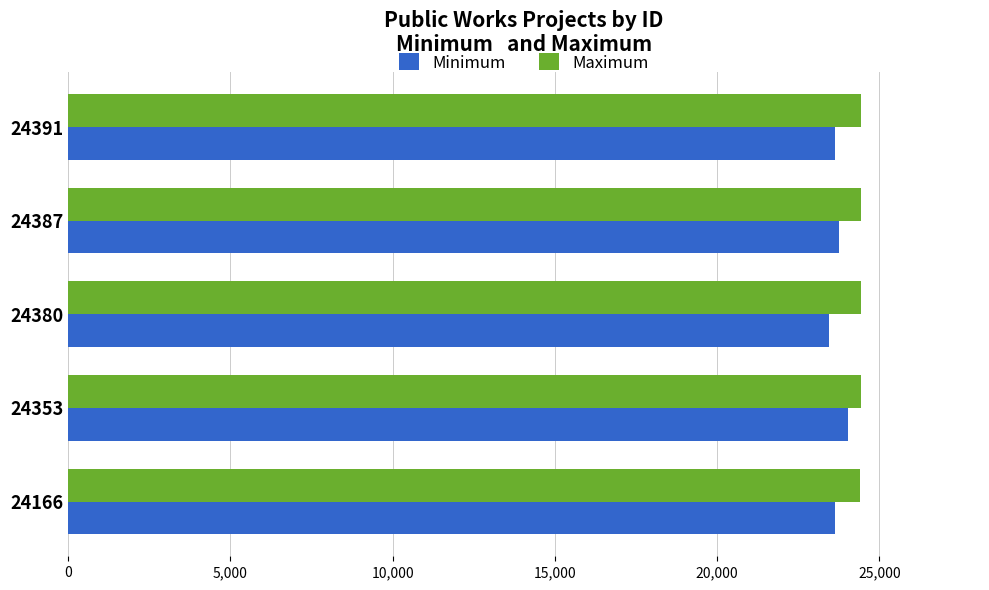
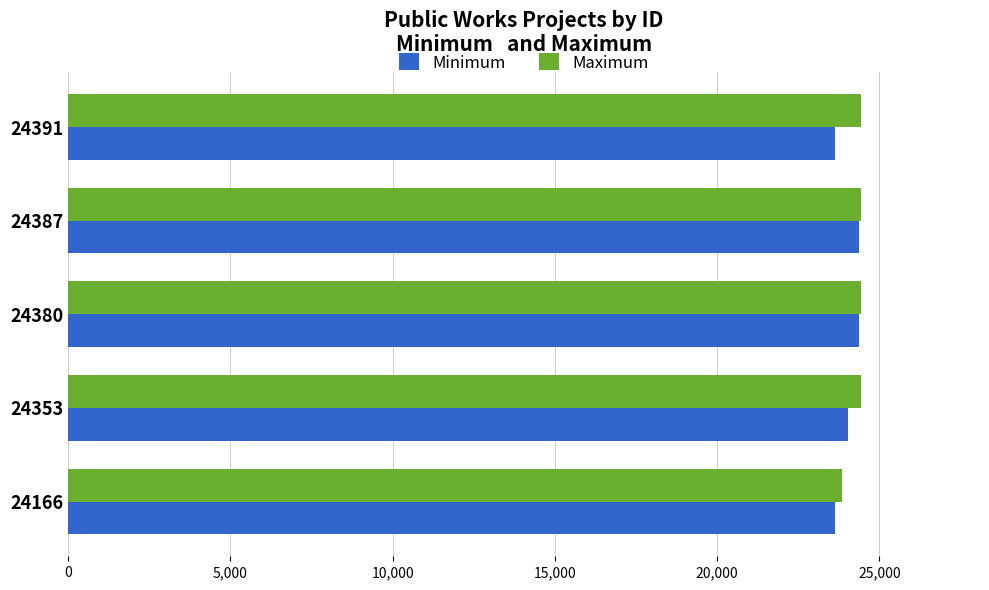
  {
    "Minimum": {
      "24391": "23,600",
-     "24387": "23,800",
-     "24380": "23,400",
+     "24387": "24,400",
+     "24380": "24,400",
      "24353": "24,100",
      "24166": "23,600"
    },
    "Maximum": {
      "24391": "24,400",
      "24387": "24,400",
      "24380": "24,400",
      "24353": "24,400",
-     "24166": "24,400"
+     "24166": "23,900"
    }
  }
